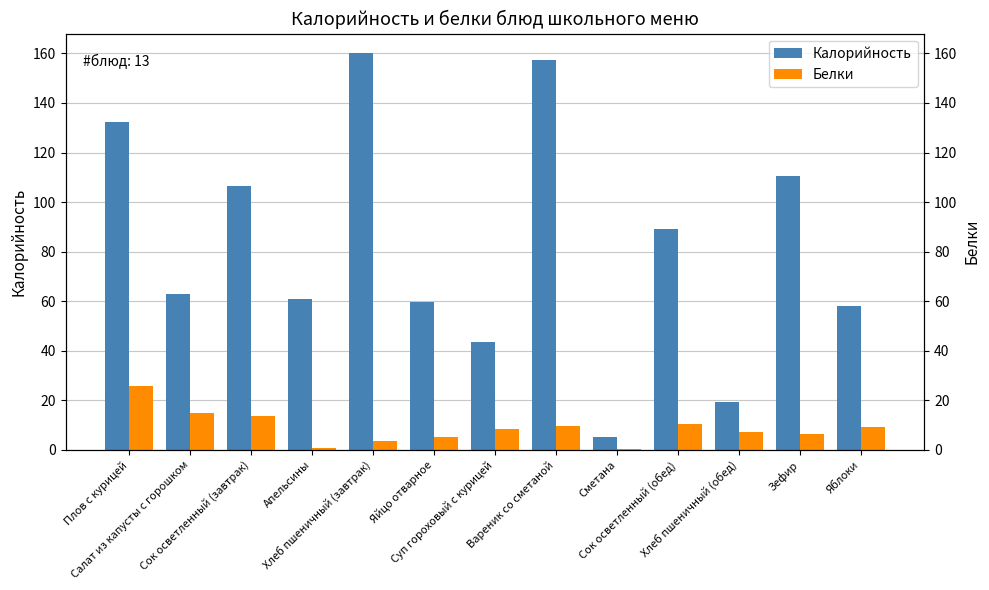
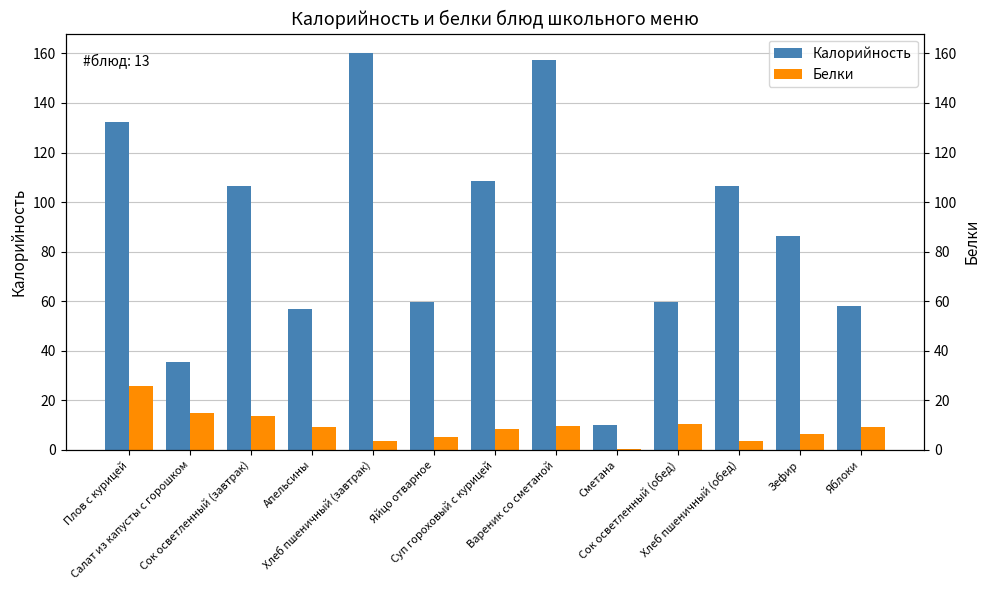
  {
    "Калорийность": {
      "Плов с курицей": 132,
-     "Салат из капусты с горошком": 63,
+     "Салат из капусты с горошком": 35,
      "Сок осветленный (завтрак)": 106,
-     "Апельсины": 61,
+     "Апельсины": 57,
      "Хлеб пшеничный (завтрак)": 160,
      "Яйцо отварное": 60,
-     "Суп гороховый с курицей": 44,
+     "Суп гороховый с курицей": 109,
      "Вареник со сметаной": 158,
-     "Сметана": 5,
-     "Сок осветленный (обед)": 89,
-     "Хлеб пшеничный (обед)": 19,
-     "Зефир": 110,
+     "Сметана": 10,
+     "Сок осветленный (обед)": 60,
+     "Хлеб пшеничный (обед)": 106,
+     "Зефир": 86,
      "Яблоки": 58
    },
    "Белки": {
      "Плов с курицей": 26,
      "Салат из капусты с горошком": 15,
      "Сок осветленный (завтрак)": 14,
-     "Апельсины": 1,
+     "Апельсины": 9,
      "Хлеб пшеничный (завтрак)": 4,
      "Яйцо отварное": 5,
      "Суп гороховый с курицей": 9,
      "Вареник со сметаной": 10,
      "Сок осветленный (обед)": 10,
-     "Хлеб пшеничный (обед)": 7,
+     "Хлеб пшеничный (обед)": 4,
      "Зефир": 6,
      "Яблоки": 9
    }
  }
